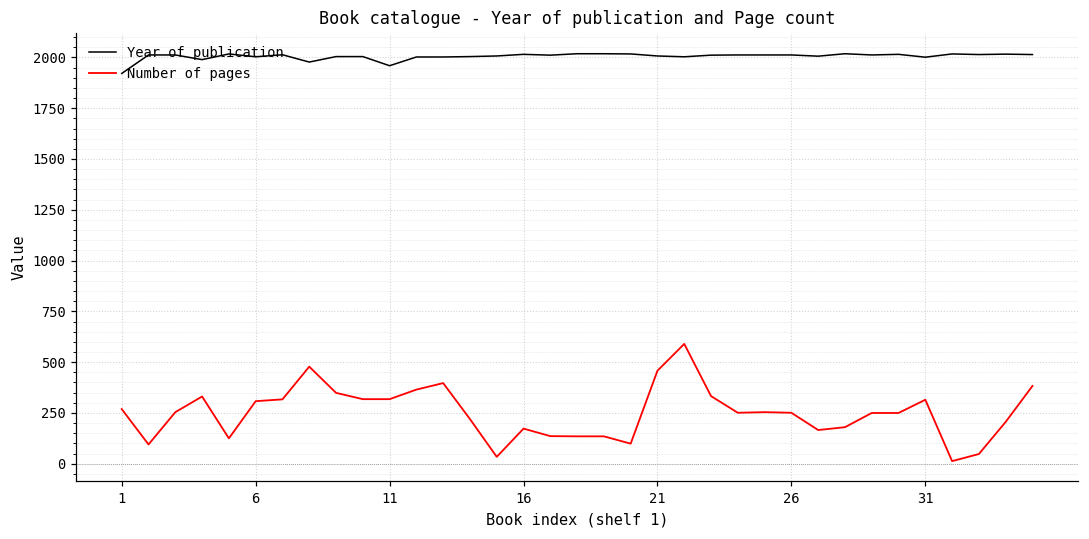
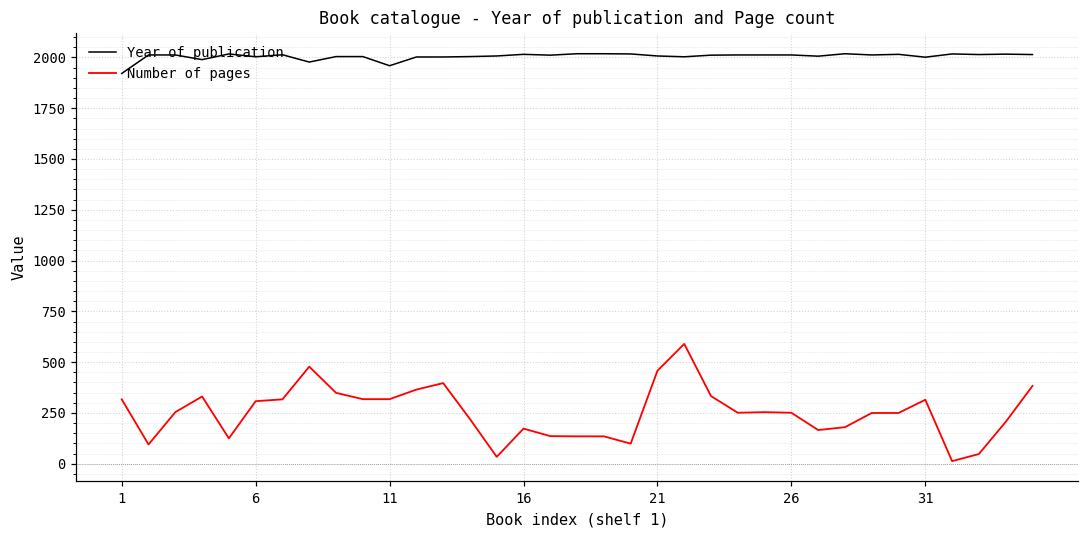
  {
    "Year of publication": {
      "1": 1920,
      "6": 2000,
      "11": 1960,
      "16": 2020,
      "21": 2010,
      "26": 2010,
      "31": 2000
    },
    "Number of pages": {
-     "1": 270,
+     "1": 320,
      "6": 310,
      "11": 320,
      "16": 170,
      "21": 460,
      "26": 250,
      "31": 320
    }
  }
